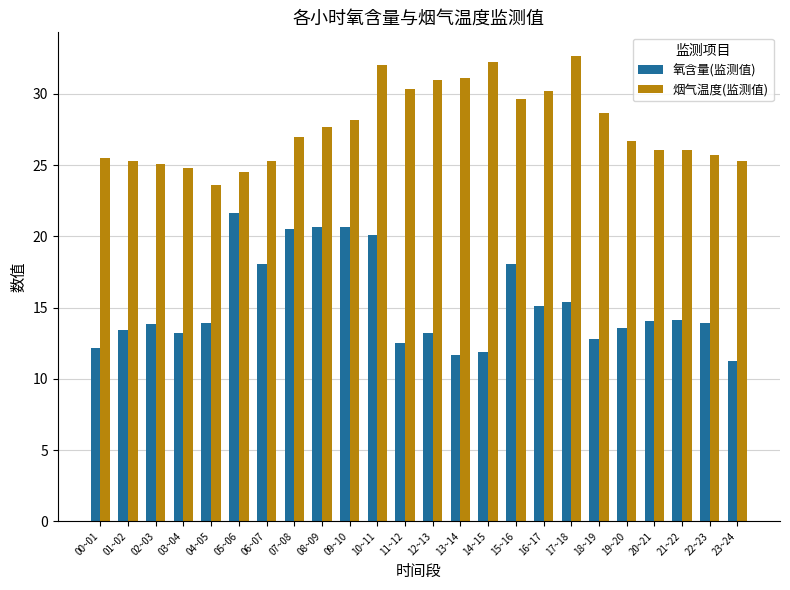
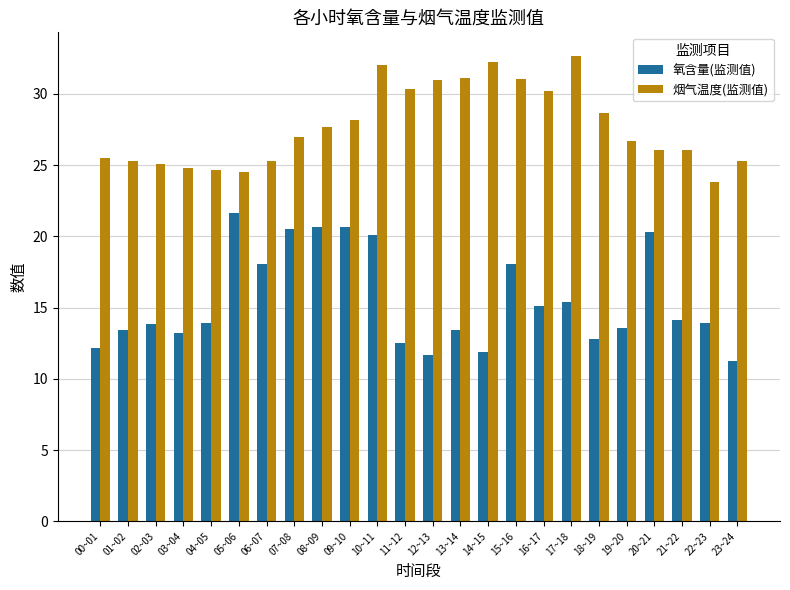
  {
    "氧含量(监测值)": {
      "00~01": 12.2,
      "01~02": 13.4,
      "02~03": 13.8,
      "03~04": 13.2,
      "04~05": 13.9,
      "05~06": 21.6,
      "06~07": 18.1,
      "07~08": 20.5,
      "08~09": 20.7,
      "09~10": 20.7,
      "10~11": 20.1,
      "11~12": 12.5,
-     "12~13": 13.2,
-     "13~14": 11.7,
+     "12~13": 11.7,
+     "13~14": 13.4,
      "14~15": 11.9,
      "15~16": 18.1,
      "16~17": 15.1,
      "17~18": 15.4,
      "18~19": 12.8,
      "19~20": 13.5,
-     "20~21": 14.1,
+     "20~21": 20.3,
      "21~22": 14.1,
      "22~23": 13.9,
      "23~24": 11.3
    },
    "烟气温度(监测值)": {
      "00~01": 25.5,
      "01~02": 25.3,
      "02~03": 25.1,
      "03~04": 24.8,
-     "04~05": 23.6,
+     "04~05": 24.7,
      "05~06": 24.5,
      "06~07": 25.3,
      "07~08": 27.0,
      "08~09": 27.7,
      "09~10": 28.2,
      "10~11": 32.0,
      "11~12": 30.3,
      "12~13": 31.0,
      "13~14": 31.1,
      "14~15": 32.2,
-     "15~16": 29.6,
+     "15~16": 31.0,
      "16~17": 30.2,
      "17~18": 32.7,
      "18~19": 28.7,
      "19~20": 26.7,
      "20~21": 26.0,
      "21~22": 26.0,
-     "22~23": 25.7,
+     "22~23": 23.8,
      "23~24": 25.3
    }
  }
